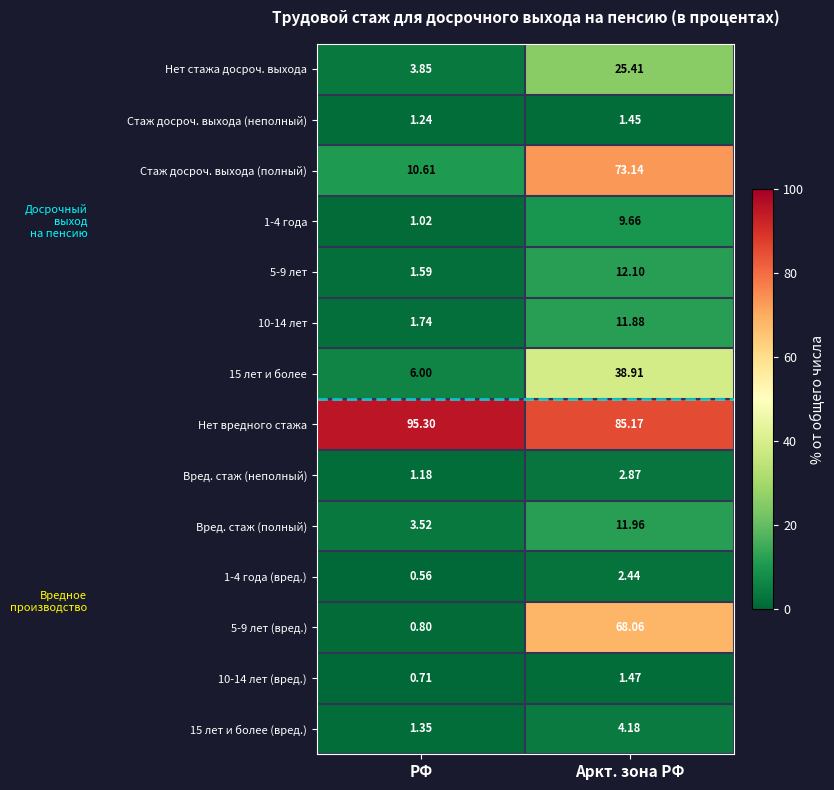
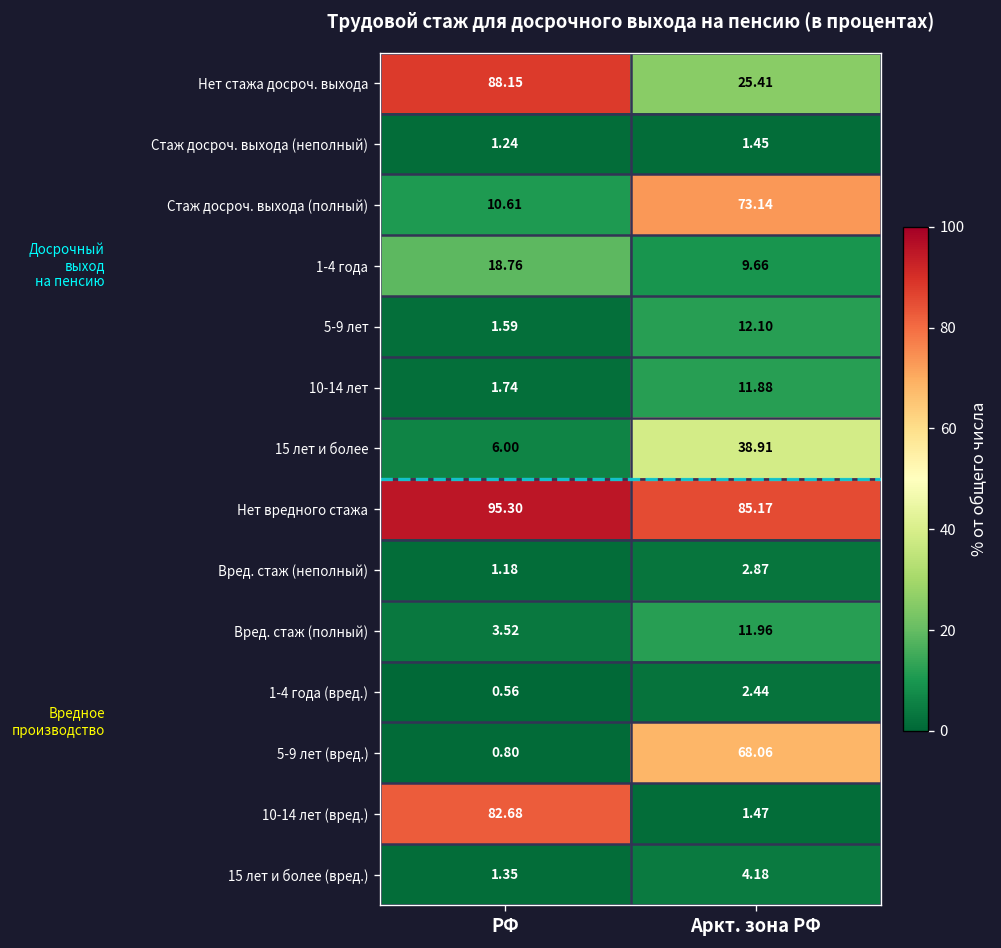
  {
    "Нет стажа досроч. выхода": {
-     "РФ": 3.85,
+     "РФ": 88.15,
      "Аркт. зона РФ": 25.41
    },
    "Стаж досроч. выхода (неполный)": {
      "РФ": 1.24,
      "Аркт. зона РФ": 1.45
    },
    "Стаж досроч. выхода (полный)": {
      "РФ": 10.61,
      "Аркт. зона РФ": 73.14
    },
    "1-4 года": {
-     "РФ": 1.02,
+     "РФ": 18.76,
      "Аркт. зона РФ": 9.66
    },
    "5-9 лет": {
      "РФ": 1.59,
      "Аркт. зона РФ": 12.10
    },
    "10-14 лет": {
      "РФ": 1.74,
      "Аркт. зона РФ": 11.88
    },
    "15 лет и более": {
      "РФ": 6.00,
      "Аркт. зона РФ": 38.91
    },
    "Нет вредного стажа": {
      "РФ": 95.30,
      "Аркт. зона РФ": 85.17
    },
    "Вред. стаж (неполный)": {
      "РФ": 1.18,
      "Аркт. зона РФ": 2.87
    },
    "Вред. стаж (полный)": {
      "РФ": 3.52,
      "Аркт. зона РФ": 11.96
    },
    "1-4 года (вред.)": {
      "РФ": 0.56,
      "Аркт. зона РФ": 2.44
    },
    "5-9 лет (вред.)": {
      "РФ": 0.80,
      "Аркт. зона РФ": 68.06
    },
    "10-14 лет (вред.)": {
-     "РФ": 0.71,
+     "РФ": 82.68,
      "Аркт. зона РФ": 1.47
    },
    "15 лет и более (вред.)": {
      "РФ": 1.35,
      "Аркт. зона РФ": 4.18
    }
  }
